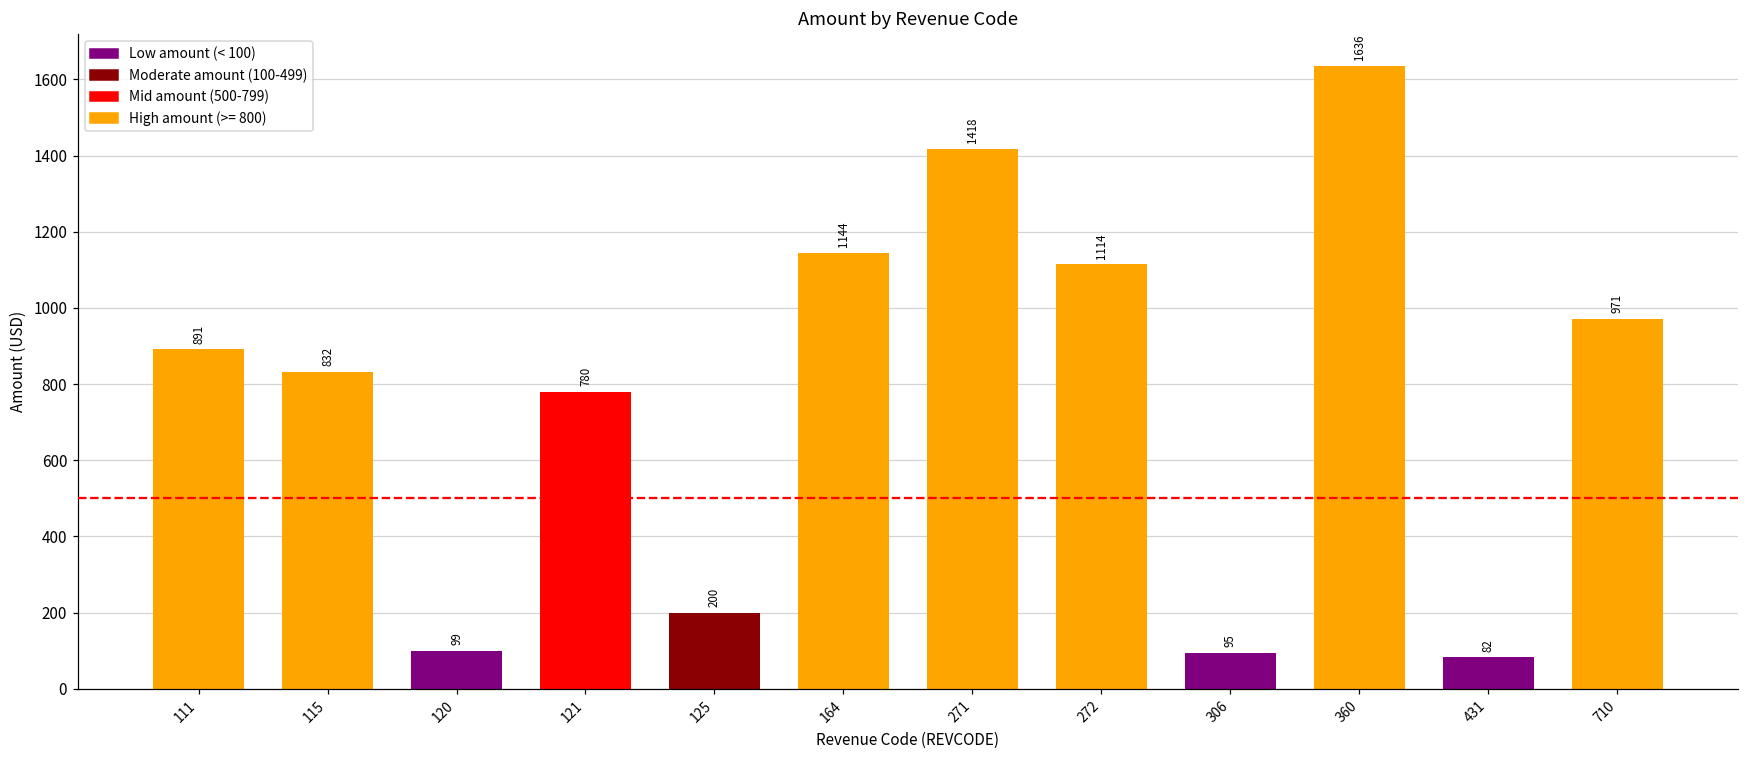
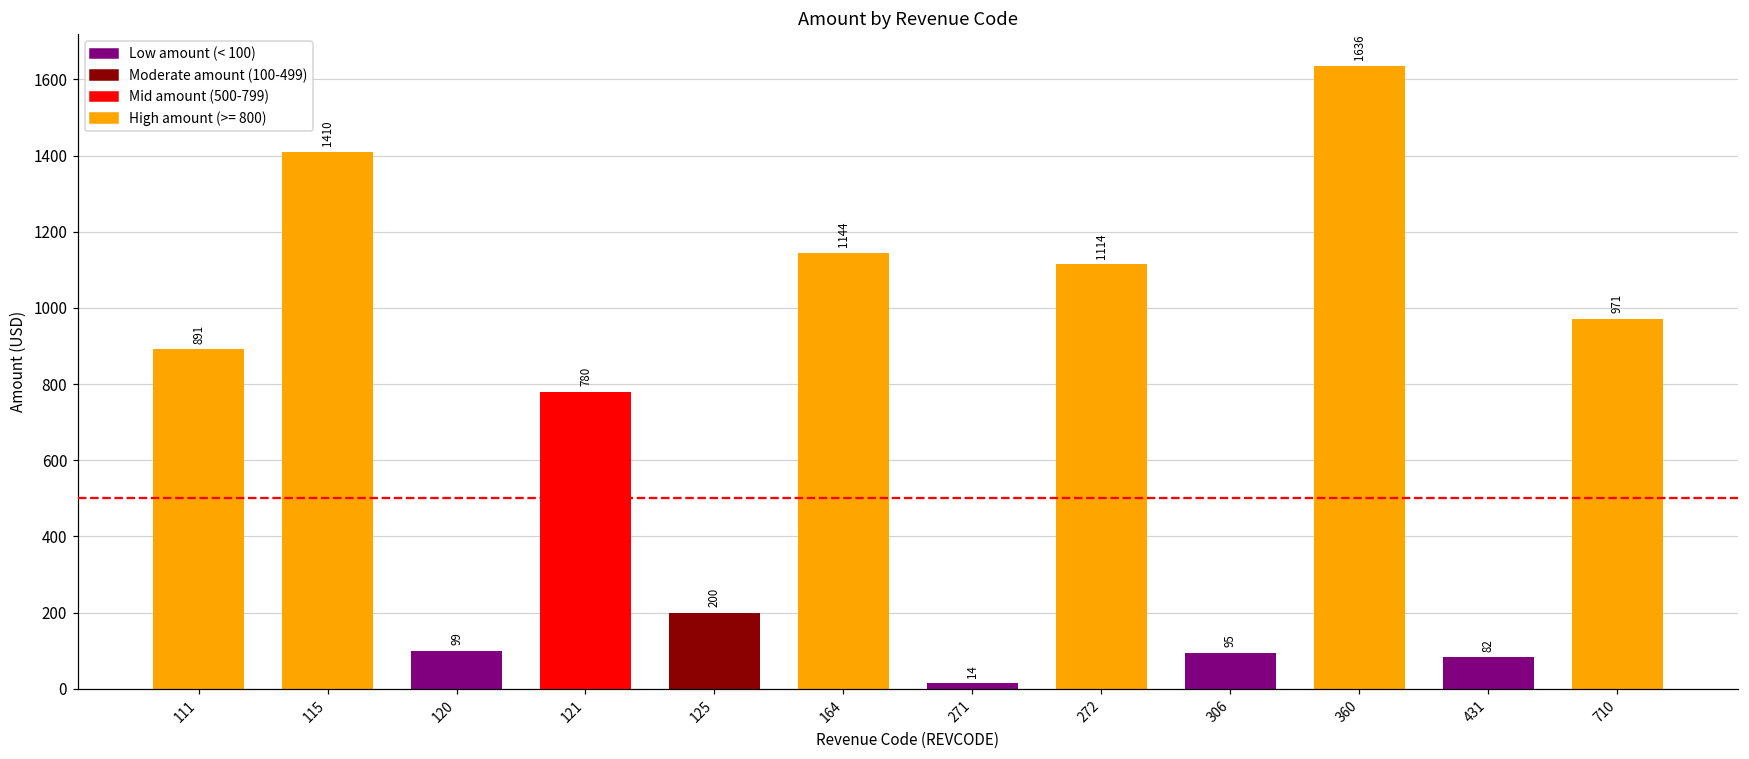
  {
    "111": 891,
-   "115": 832,
+   "115": 1410,
    "120": 99,
    "121": 780,
    "125": 200,
    "164": 1144,
-   "271": 1418,
+   "271": 14,
    "272": 1114,
    "306": 95,
    "360": 1636,
    "431": 82,
    "710": 971
  }
